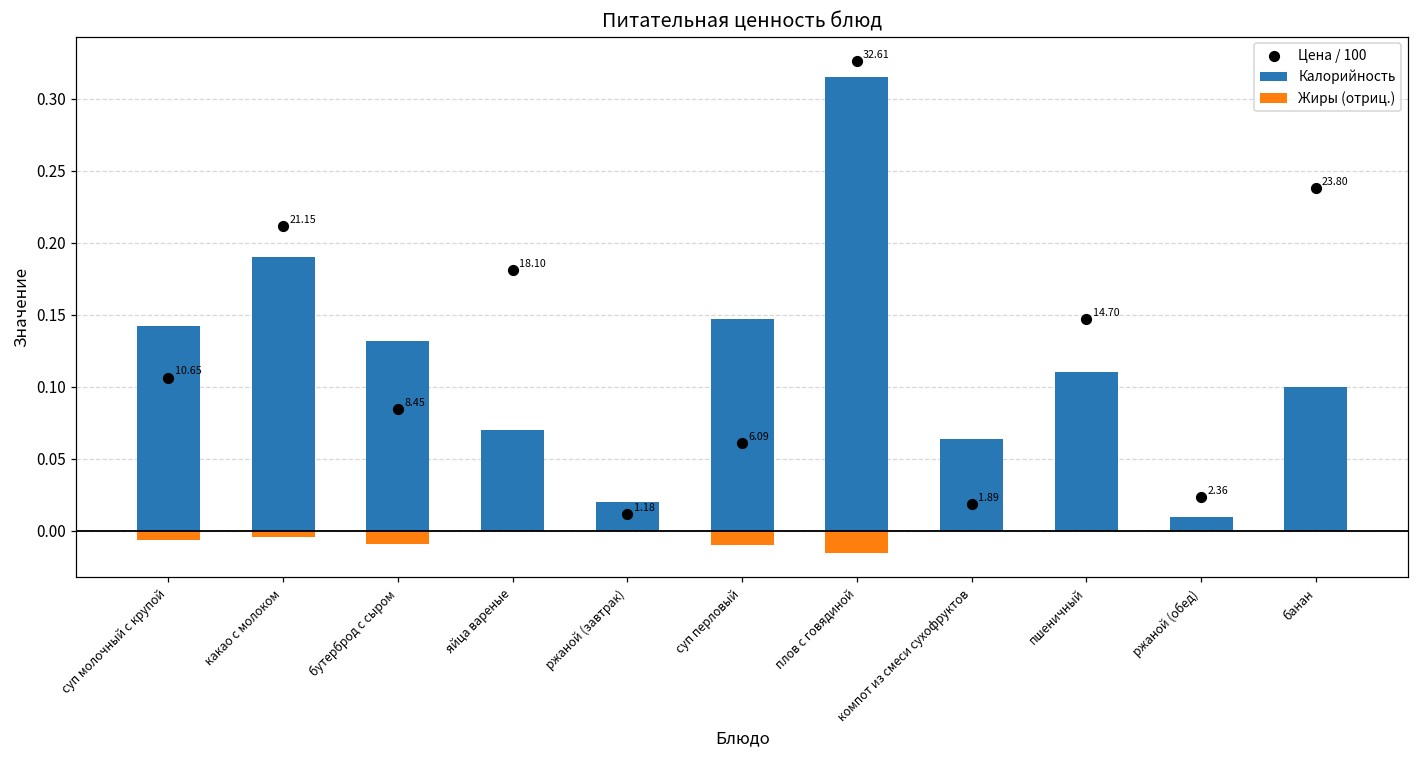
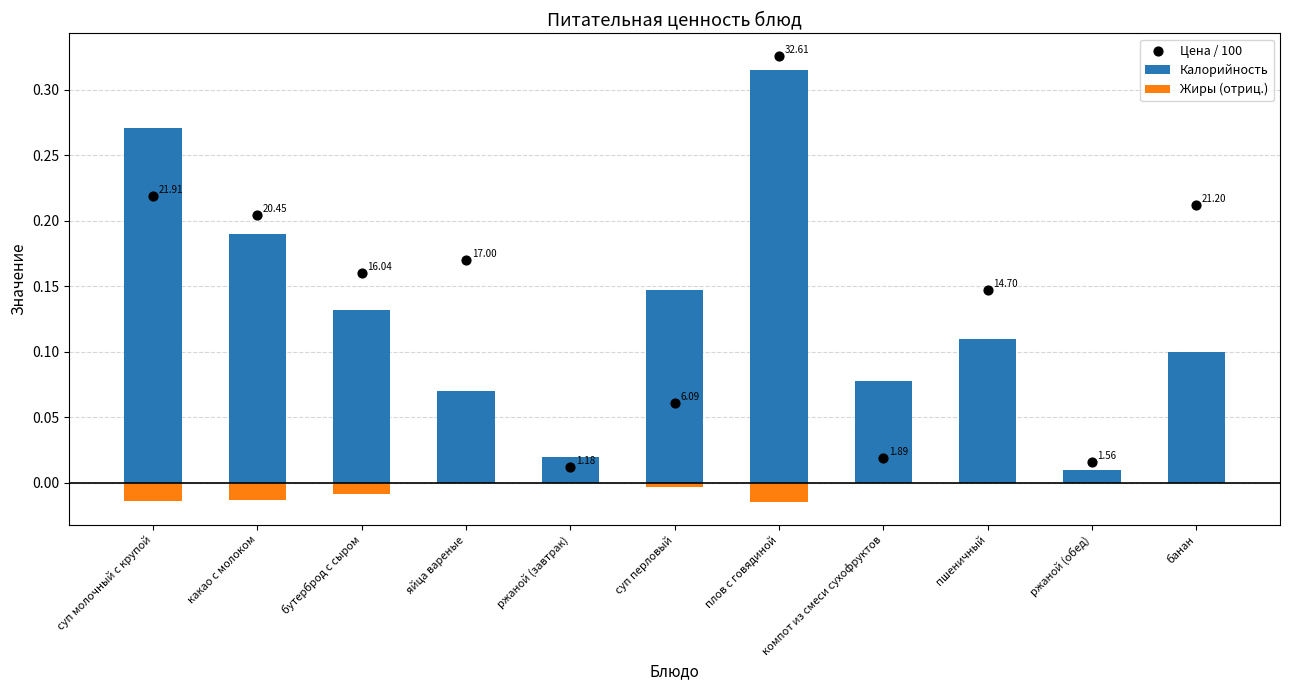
  {
    "Калорийность": {
-     "суп молочный с крупой": 0.142,
+     "суп молочный с крупой": 0.271,
      "какао с молоком": 0.190,
      "яйца вареные": 0.070,
-     "компот из смеси сухофруктов": 0.064,
+     "компот из смеси сухофруктов": 0.078,
      "пшеничный": 0.110,
      "банан": 0.100
    },
    "Цена / 100": {
-     "суп молочный с крупой": 10.65,
-     "какао с молоком": 21.15,
-     "бутерброд с сыром": 8.45,
-     "яйца вареные": 18.10,
-     "ржаной (обед)": 2.36,
-     "банан": 23.80
+     "суп молочный с крупой": 21.91,
+     "какао с молоком": 20.45,
+     "бутерброд с сыром": 16.04,
+     "яйца вареные": 17.00,
+     "ржаной (обед)": 1.56,
+     "банан": 21.20
    },
    "Жиры (отриц.)": {
-     "суп молочный с крупой": -0.006,
-     "какао с молоком": -0.004,
+     "суп молочный с крупой": -0.014,
+     "какао с молоком": -0.013,
      "бутерброд с сыром": -0.009,
      "яйца вареные": 0.000,
      "ржаной (завтрак)": 0.000,
-     "суп перловый": -0.010,
+     "суп перловый": -0.003,
      "плов с говядиной": -0.015,
      "компот из смеси сухофруктов": 0.000,
      "пшеничный": 0.000,
      "ржаной (обед)": 0.000,
      "банан": 0.000
    }
  }
